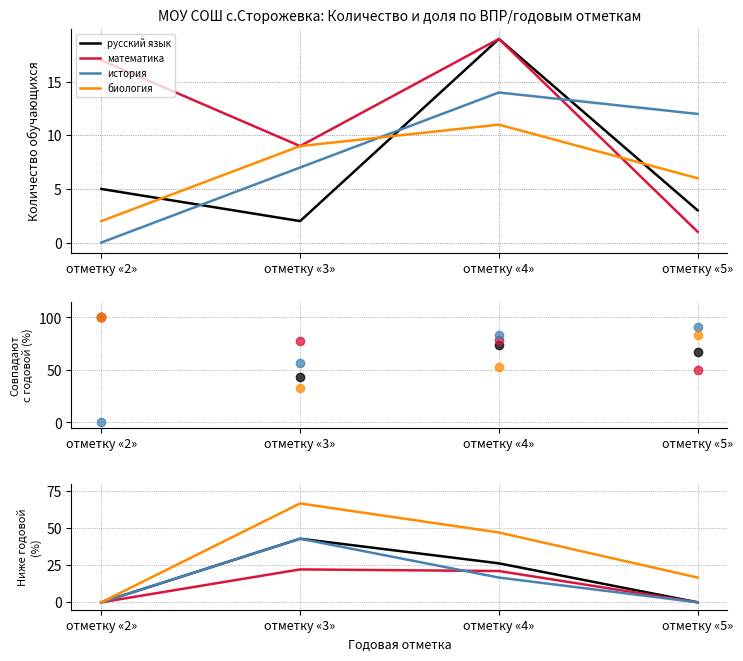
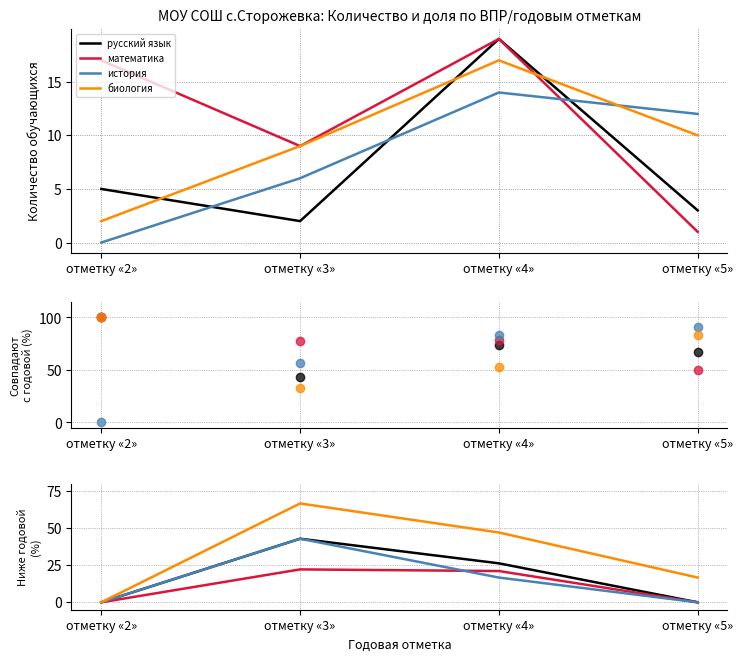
  {
    "МОУ СОШ с.Сторожевка: Количество и доля по ВПР/годовым отметкам": {
      "русский язык": {
        "отметку «2»": 5,
        "отметку «3»": 2,
        "отметку «5»": 3
      },
      "математика": {
        "отметку «5»": 1
      },
      "история": {
        "отметку «2»": 0,
-       "отметку «3»": 7,
+       "отметку «3»": 6,
        "отметку «4»": 14,
        "отметку «5»": 12
      },
      "биология": {
        "отметку «2»": 2,
-       "отметку «4»": 11,
-       "отметку «5»": 6
+       "отметку «4»": 17,
+       "отметку «5»": 10
      }
    }
  }
